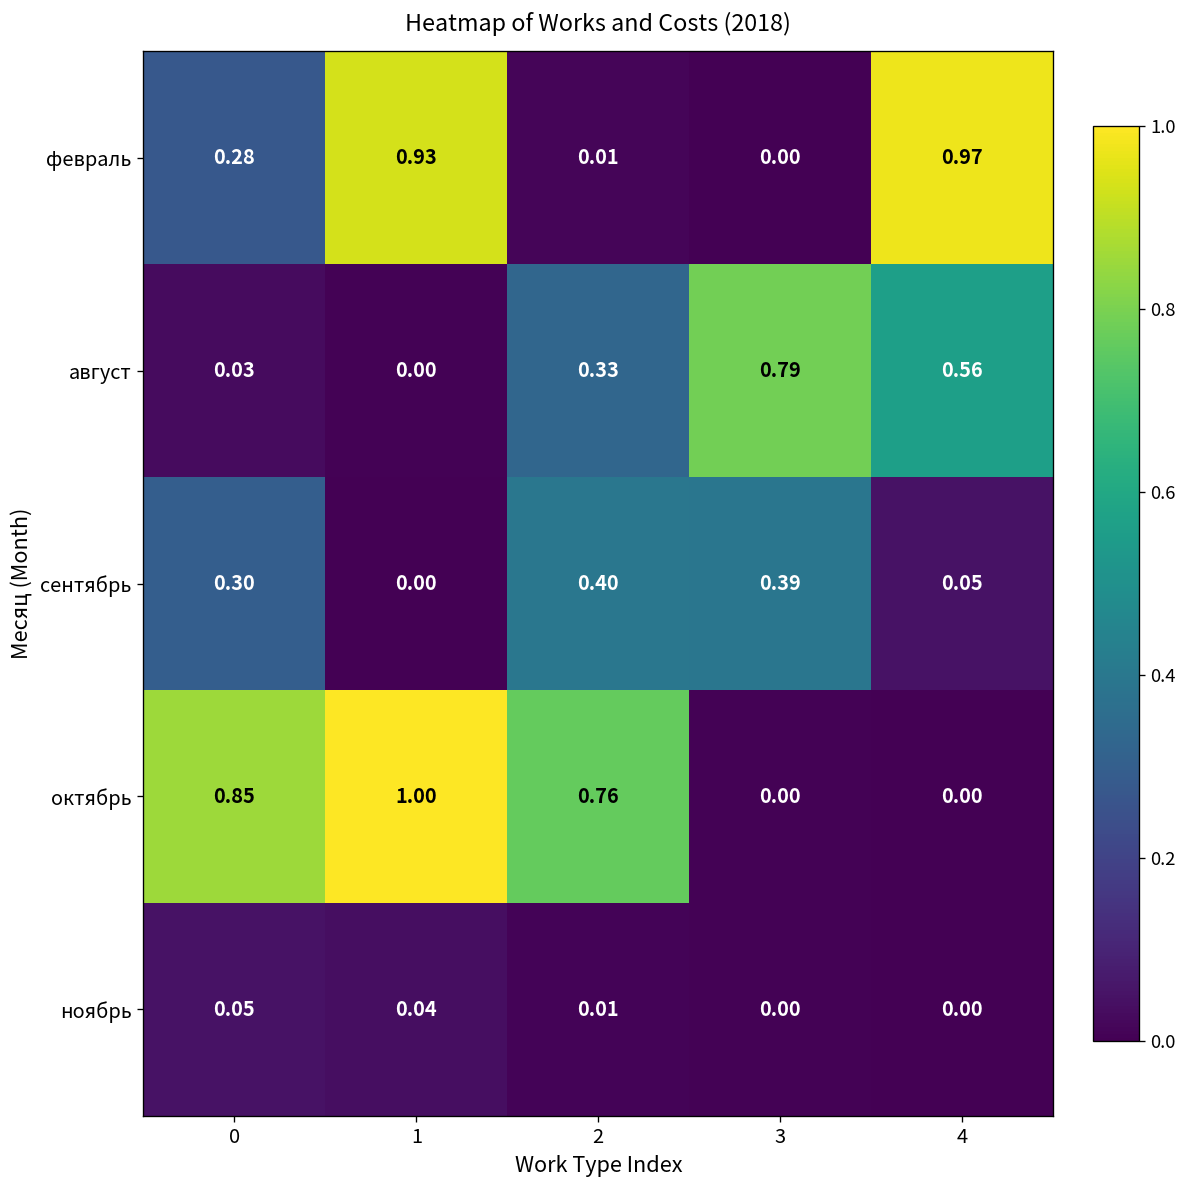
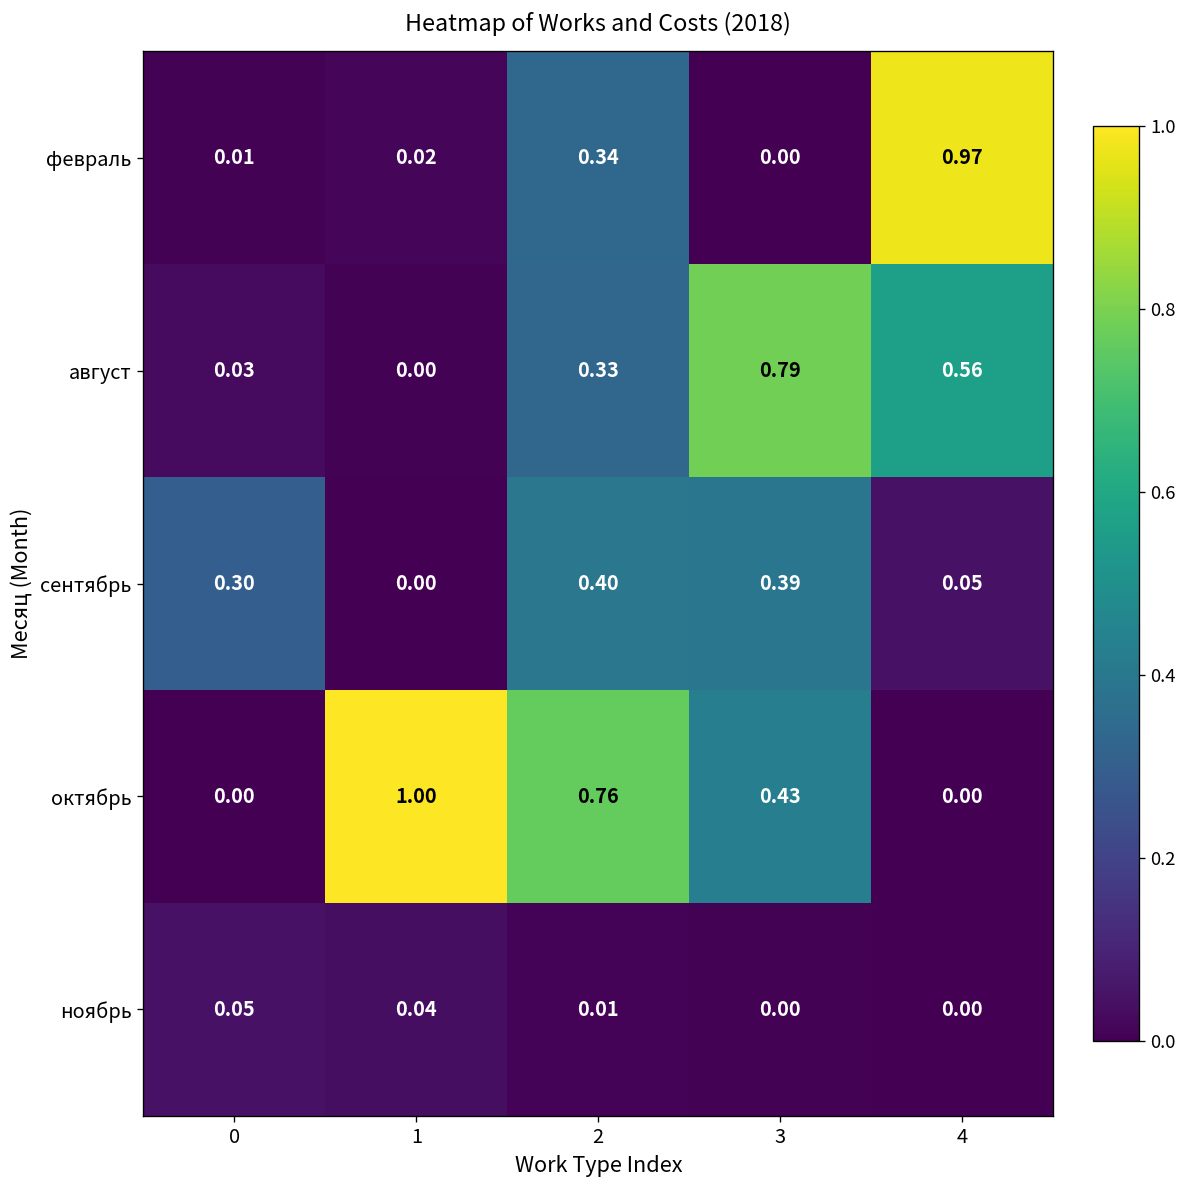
  {
    "февраль": {
-     "0": 0.28,
-     "1": 0.93,
-     "2": 0.01,
+     "0": 0.01,
+     "1": 0.02,
+     "2": 0.34,
      "3": 0.00,
      "4": 0.97
    },
    "август": {
      "0": 0.03,
      "1": 0.00,
      "2": 0.33,
      "3": 0.79,
      "4": 0.56
    },
    "сентябрь": {
      "0": 0.30,
      "1": 0.00,
      "2": 0.40,
      "3": 0.39,
      "4": 0.05
    },
    "октябрь": {
-     "0": 0.85,
+     "0": 0.00,
      "1": 1.00,
      "2": 0.76,
-     "3": 0.00,
+     "3": 0.43,
      "4": 0.00
    },
    "ноябрь": {
      "0": 0.05,
      "1": 0.04,
      "2": 0.01,
      "3": 0.00,
      "4": 0.00
    }
  }
